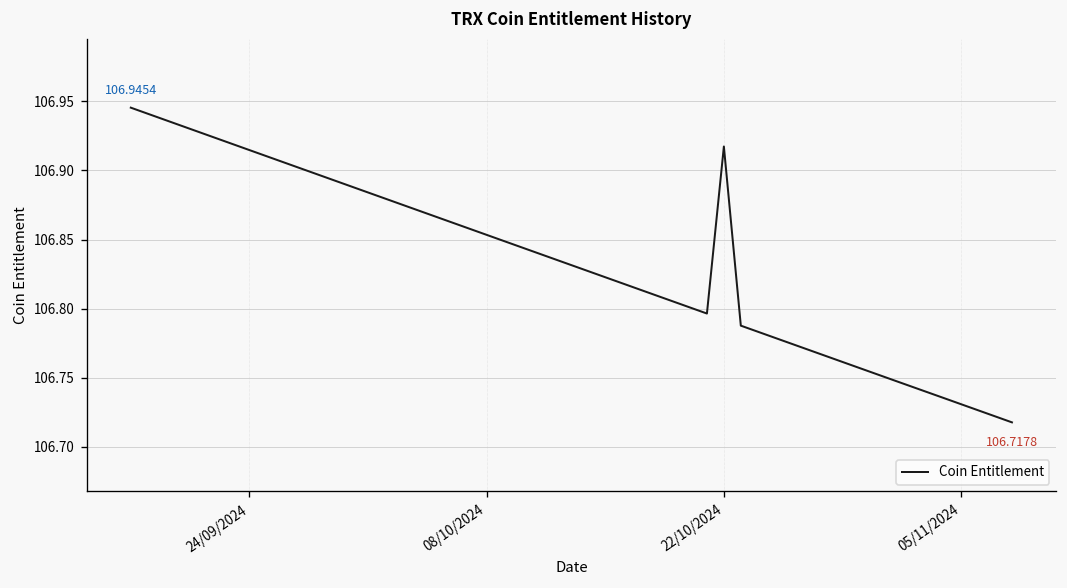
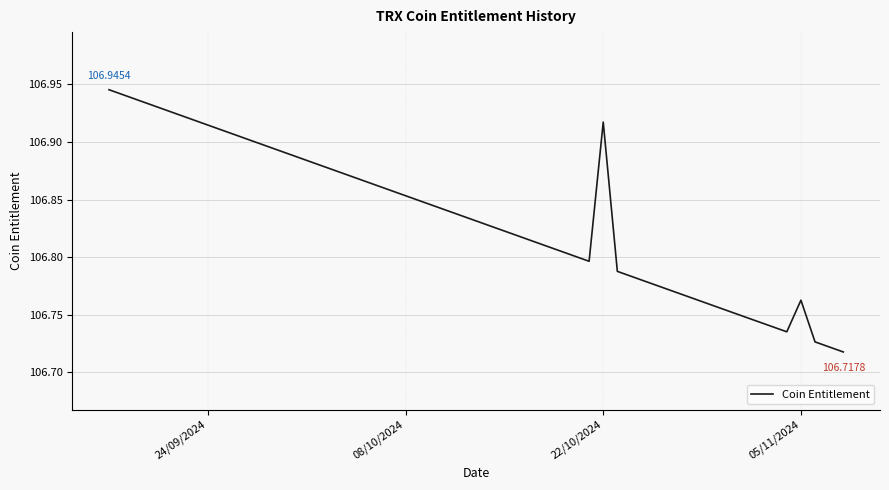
  {
    "24/09/2024": 106.915,
    "08/10/2024": 106.853,
    "22/10/2024": 106.917,
-   "05/11/2024": 106.731
+   "05/11/2024": 106.763
  }
